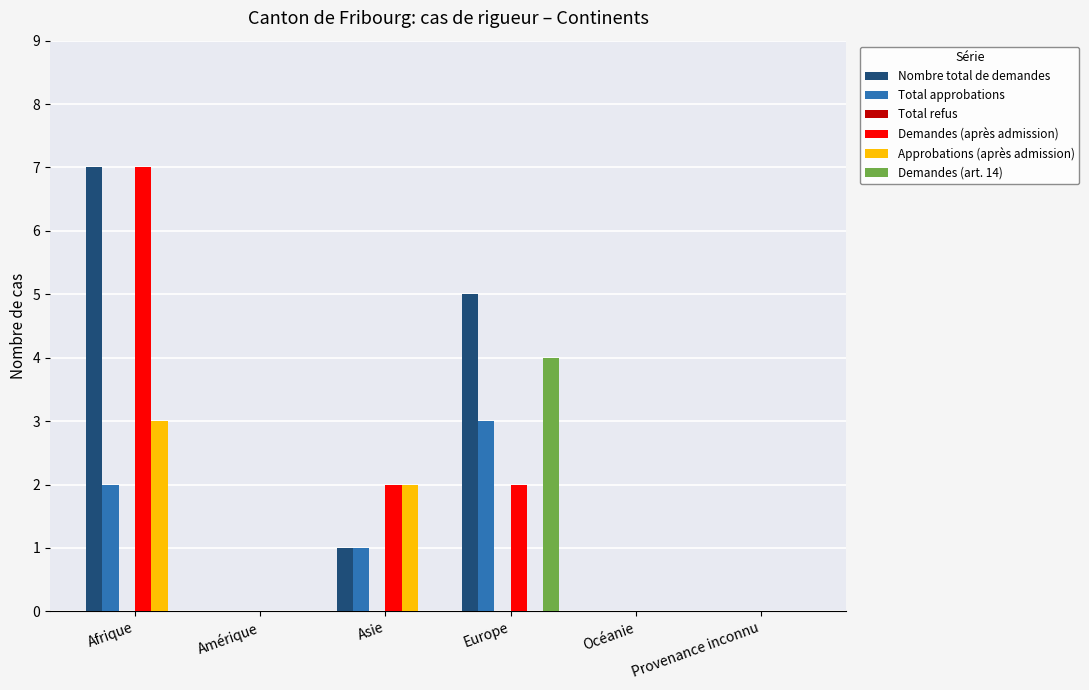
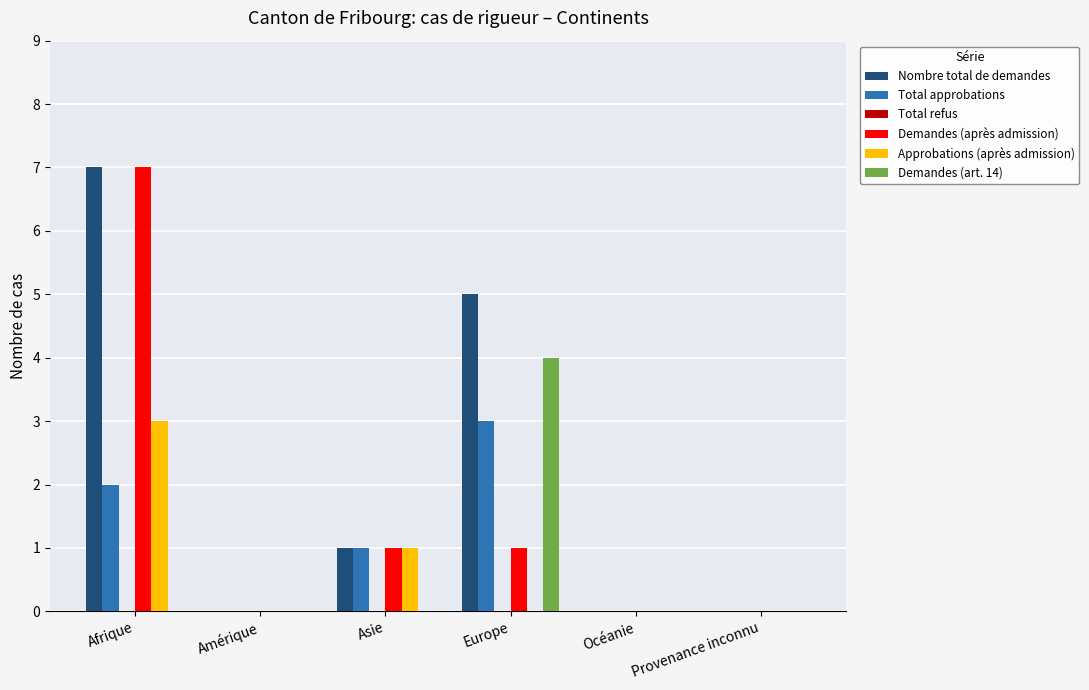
  {
    "Nombre total de demandes": {
      "Afrique": 7,
      "Amérique": 0,
      "Asie": 1,
      "Europe": 5,
      "Océanie": 0,
      "Provenance inconnu": 0
    },
    "Total approbations": {
      "Afrique": 2,
      "Amérique": 0,
      "Asie": 1,
      "Europe": 3,
      "Océanie": 0,
      "Provenance inconnu": 0
    },
    "Total refus": {
      "Afrique": 0,
      "Amérique": 0,
      "Asie": 0,
      "Europe": 0,
      "Océanie": 0,
      "Provenance inconnu": 0
    },
    "Demandes (après admission)": {
      "Afrique": 7,
      "Amérique": 0,
-     "Asie": 2,
-     "Europe": 2,
+     "Asie": 1,
+     "Europe": 1,
      "Océanie": 0,
      "Provenance inconnu": 0
    },
    "Approbations (après admission)": {
      "Afrique": 3,
      "Amérique": 0,
-     "Asie": 2,
+     "Asie": 1,
      "Europe": 0,
      "Océanie": 0,
      "Provenance inconnu": 0
    },
    "Demandes (art. 14)": {
      "Afrique": 0,
      "Amérique": 0,
      "Asie": 0,
      "Europe": 4,
      "Océanie": 0,
      "Provenance inconnu": 0
    }
  }
